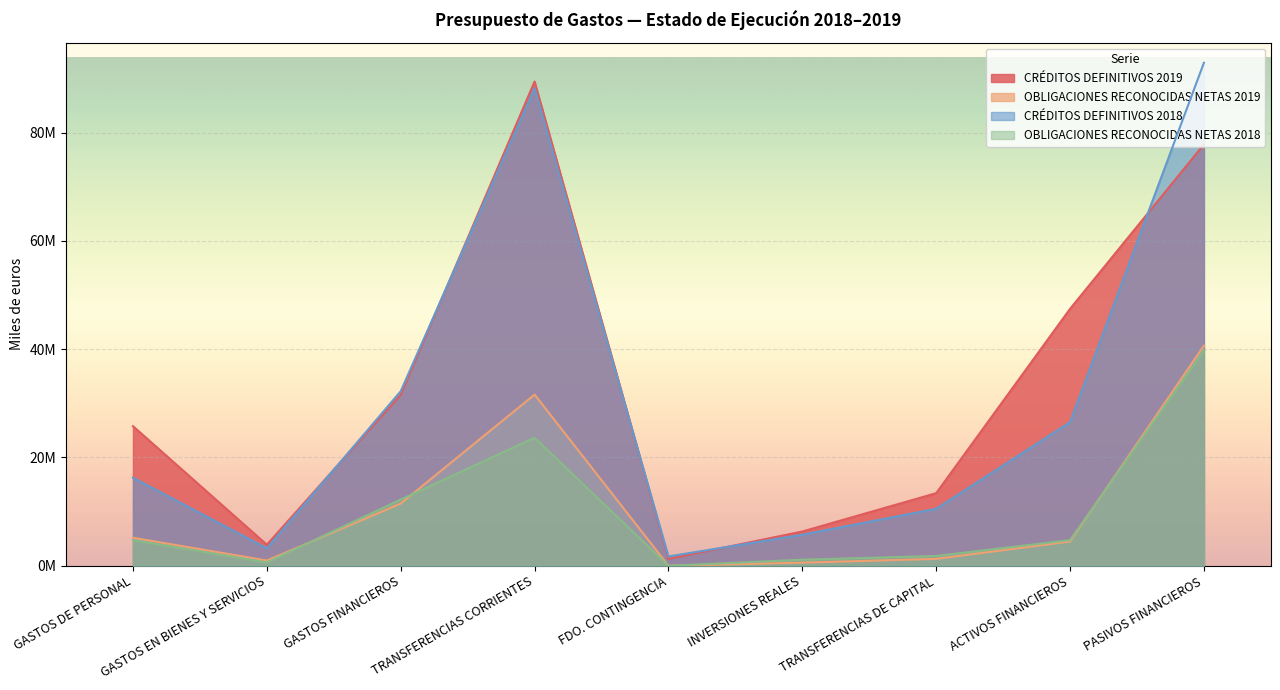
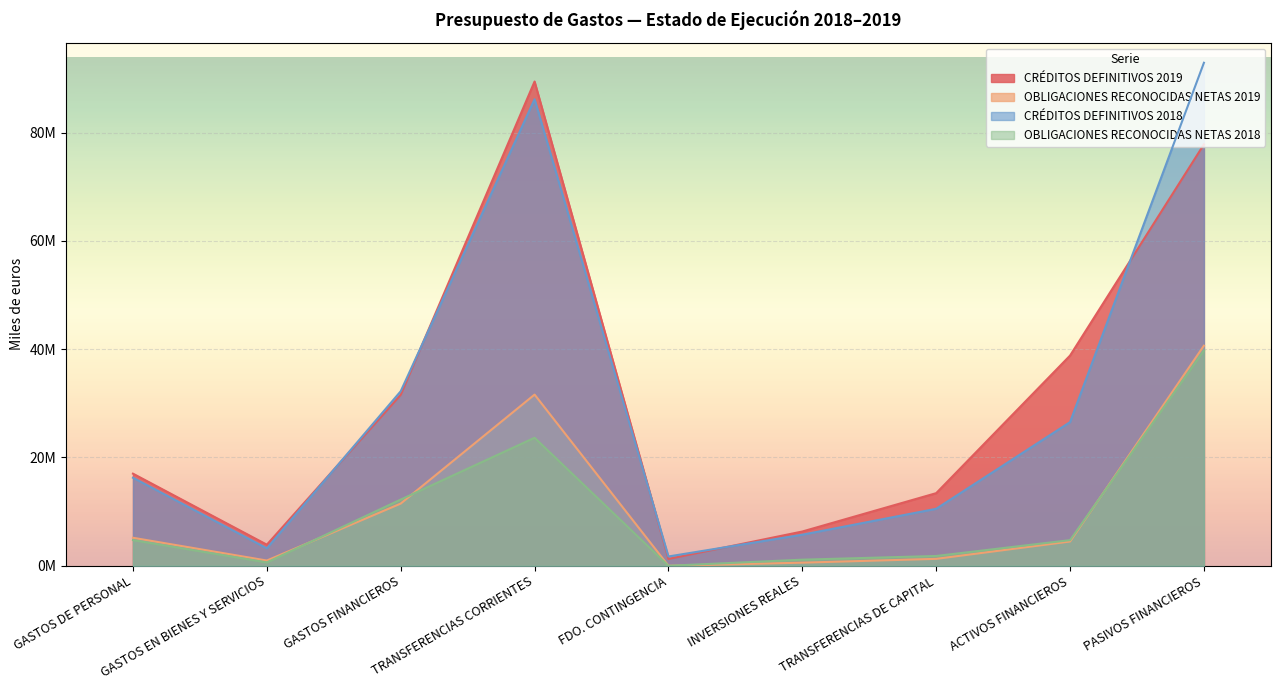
  {
    "CRÉDITOS DEFINITIVOS 2019": {
-     "GASTOS DE PERSONAL": 26000000,
+     "GASTOS DE PERSONAL": 17000000,
      "GASTOS EN BIENES Y SERVICIOS": 4000000,
      "GASTOS FINANCIEROS": 32000000,
      "TRANSFERENCIAS CORRIENTES": 89000000,
      "INVERSIONES REALES": 6000000,
      "TRANSFERENCIAS DE CAPITAL": 13000000,
-     "ACTIVOS FINANCIEROS": 47000000
+     "ACTIVOS FINANCIEROS": 39000000
    },
    "OBLIGACIONES RECONOCIDAS NETAS 2019": {
      "GASTOS FINANCIEROS": 11000000,
      "TRANSFERENCIAS CORRIENTES": 32000000,
      "INVERSIONES REALES": 1000000,
      "TRANSFERENCIAS DE CAPITAL": 1000000,
      "PASIVOS FINANCIEROS": 41000000
    },
    "CRÉDITOS DEFINITIVOS 2018": {
      "GASTOS DE PERSONAL": 16000000,
      "GASTOS EN BIENES Y SERVICIOS": 3000000,
      "GASTOS FINANCIEROS": 32000000,
-     "TRANSFERENCIAS CORRIENTES": 88000000,
+     "TRANSFERENCIAS CORRIENTES": 86000000,
      "INVERSIONES REALES": 6000000,
      "TRANSFERENCIAS DE CAPITAL": 11000000,
      "ACTIVOS FINANCIEROS": 27000000
    },
    "OBLIGACIONES RECONOCIDAS NETAS 2018": {
      "GASTOS FINANCIEROS": 12000000,
      "TRANSFERENCIAS CORRIENTES": 24000000,
      "INVERSIONES REALES": 1000000,
      "TRANSFERENCIAS DE CAPITAL": 2000000,
      "PASIVOS FINANCIEROS": 40000000
    }
  }
